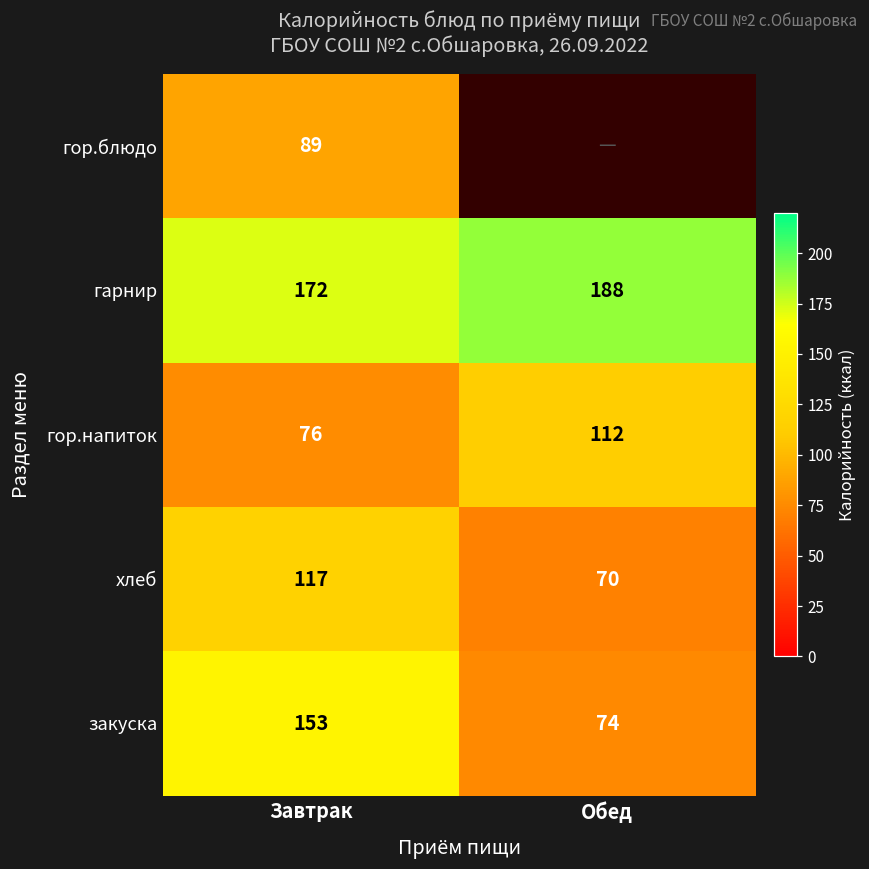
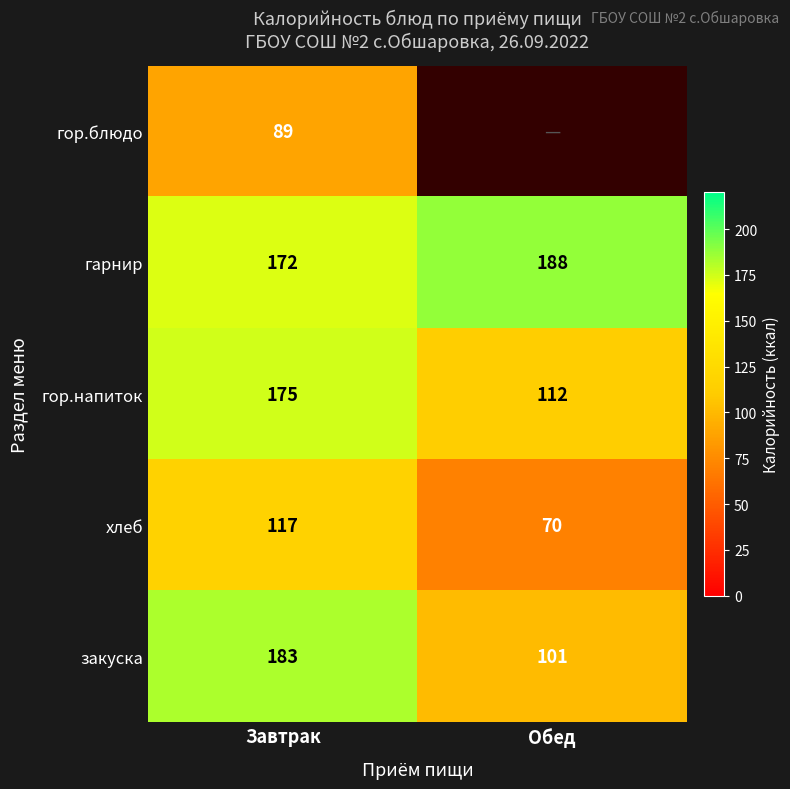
  {
    "гор.блюдо": {
      "Завтрак": 89
    },
    "гарнир": {
      "Завтрак": 172,
      "Обед": 188
    },
    "гор.напиток": {
-     "Завтрак": 76,
+     "Завтрак": 175,
      "Обед": 112
    },
    "хлеб": {
      "Завтрак": 117,
      "Обед": 70
    },
    "закуска": {
-     "Завтрак": 153,
-     "Обед": 74
+     "Завтрак": 183,
+     "Обед": 101
    }
  }
